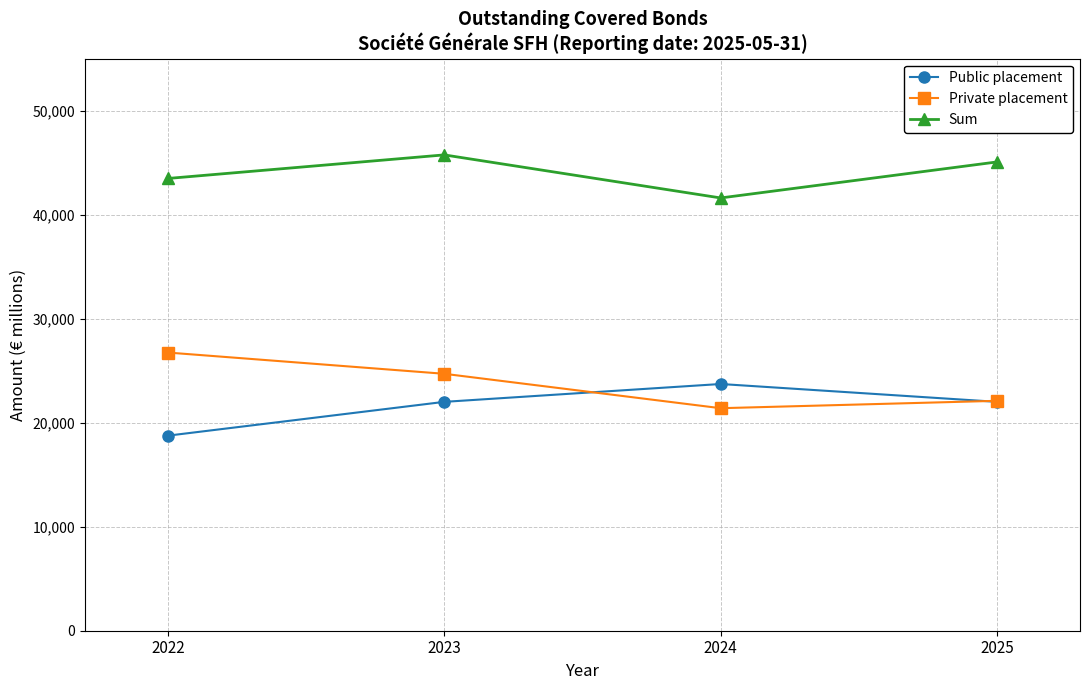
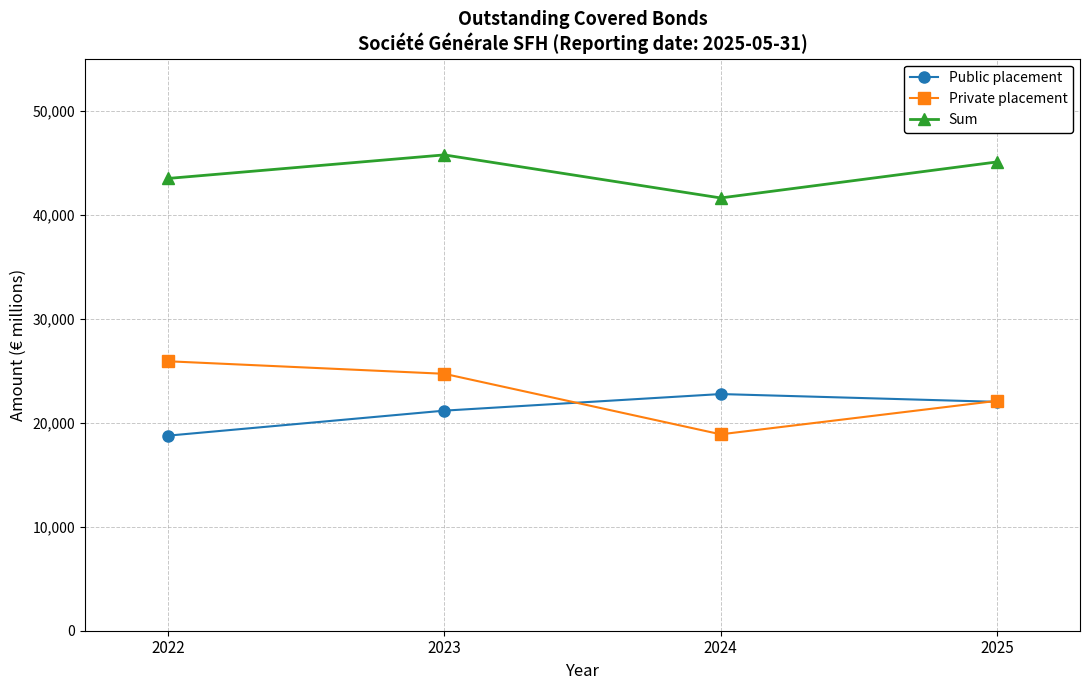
  {
    "Public placement": {
      "2022": "18,800",
-     "2023": "22,000",
-     "2024": "23,700"
+     "2023": "21,200",
+     "2024": "22,800"
    },
    "Private placement": {
-     "2022": "26,700",
+     "2022": "25,900",
      "2023": "24,700",
-     "2024": "21,400"
+     "2024": "18,900"
    },
    "Sum": {
      "2022": "43,500",
      "2023": "45,700",
      "2024": "41,600",
      "2025": "45,100"
    }
  }
